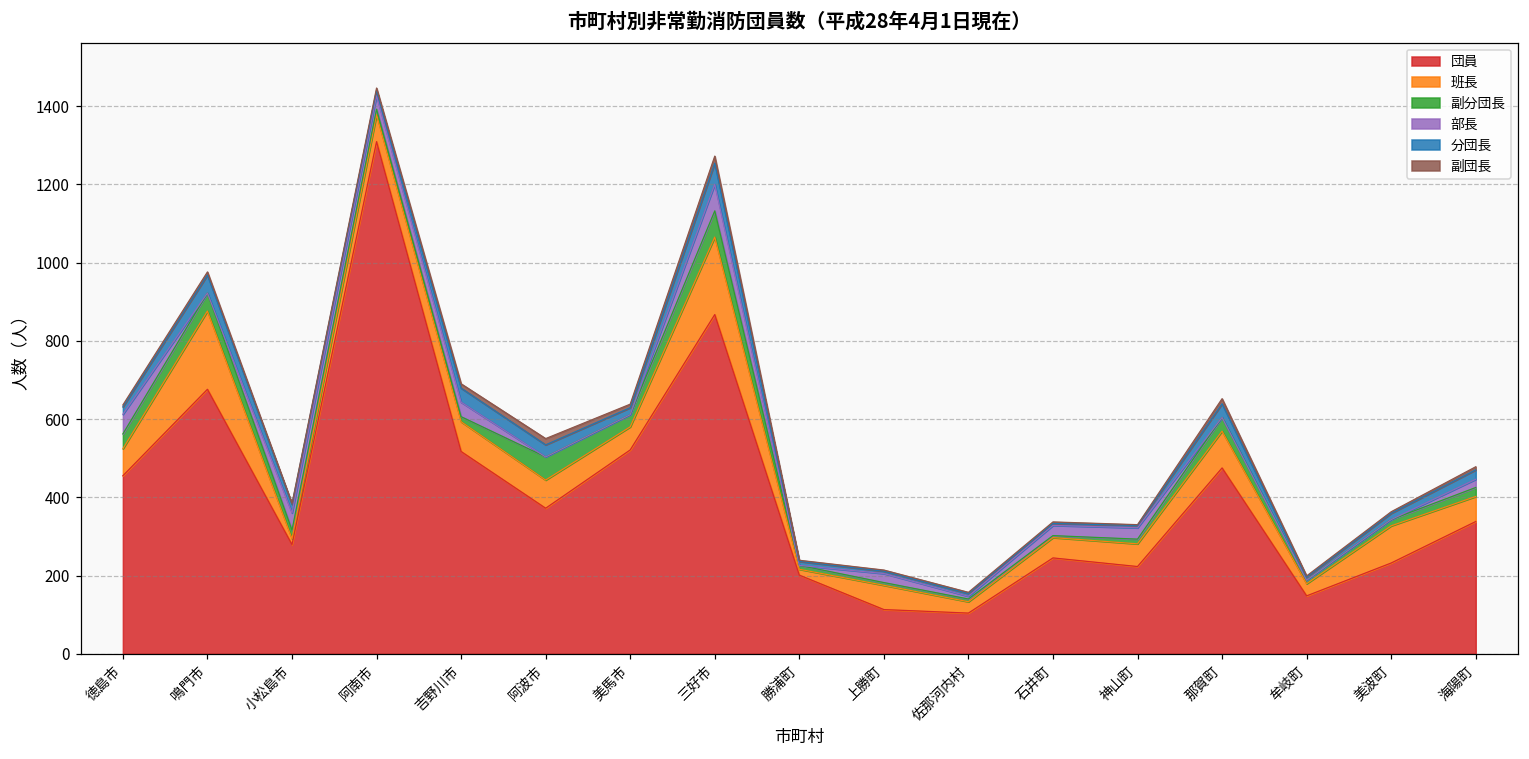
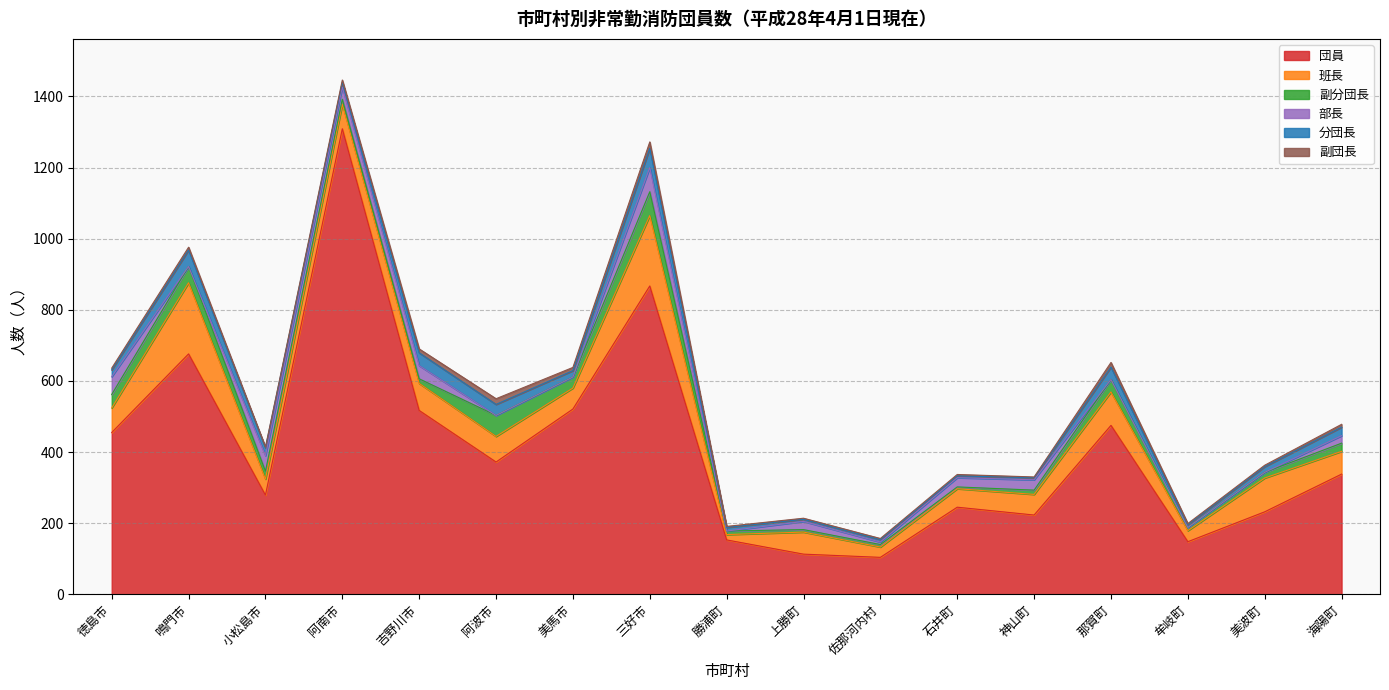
  {
    "団員": {
      "徳島市": 460,
      "鳴門市": 680,
      "小松島市": 280,
      "阿南市": 1310,
      "吉野川市": 520,
      "阿波市": 370,
      "美馬市": 520,
      "三好市": 870,
-     "勝浦町": 200,
+     "勝浦町": 150,
      "上勝町": 110,
      "佐那河内村": 100,
      "石井町": 250,
      "神山町": 220,
      "那賀町": 480,
      "牟岐町": 150,
      "美波町": 230,
      "海陽町": 340
    },
    "班長": {
      "徳島市": 70,
      "鳴門市": 200,
-     "小松島市": 20,
+     "小松島市": 50,
      "阿南市": 70,
      "吉野川市": 80,
      "阿波市": 70,
      "美馬市": 60,
      "三好市": 200,
      "勝浦町": 20,
      "神山町": 60,
      "那賀町": 90,
      "牟岐町": 30,
      "美波町": 100,
      "海陽町": 60
    },
    "副分団長": {
      "徳島市": 40,
      "小松島市": 20,
      "阿南市": 10,
      "吉野川市": 10,
      "三好市": 70,
      "神山町": 10,
      "海陽町": 20
    },
    "部長": {
      "徳島市": 50,
      "小松島市": 40,
      "阿南市": 30,
      "吉野川市": 40,
      "三好市": 70,
      "海陽町": 20
    },
    "分団長": {
      "鳴門市": 50,
      "吉野川市": 40,
      "阿波市": 30,
      "美馬市": 20,
      "三好市": 50,
      "那賀町": 40,
      "海陽町": 20
    },
    "副団長": {
      "鳴門市": 10,
      "吉野川市": 10,
      "阿波市": 20,
      "美馬市": 10,
      "三好市": 20,
      "那賀町": 10,
      "海陽町": 10
    }
  }
